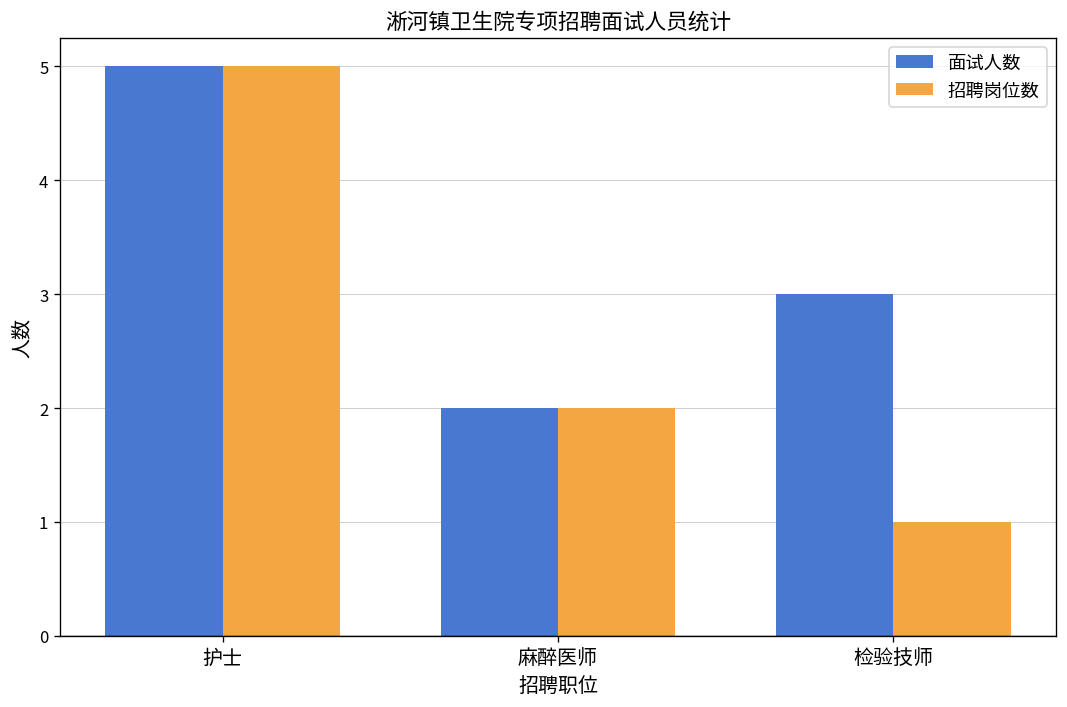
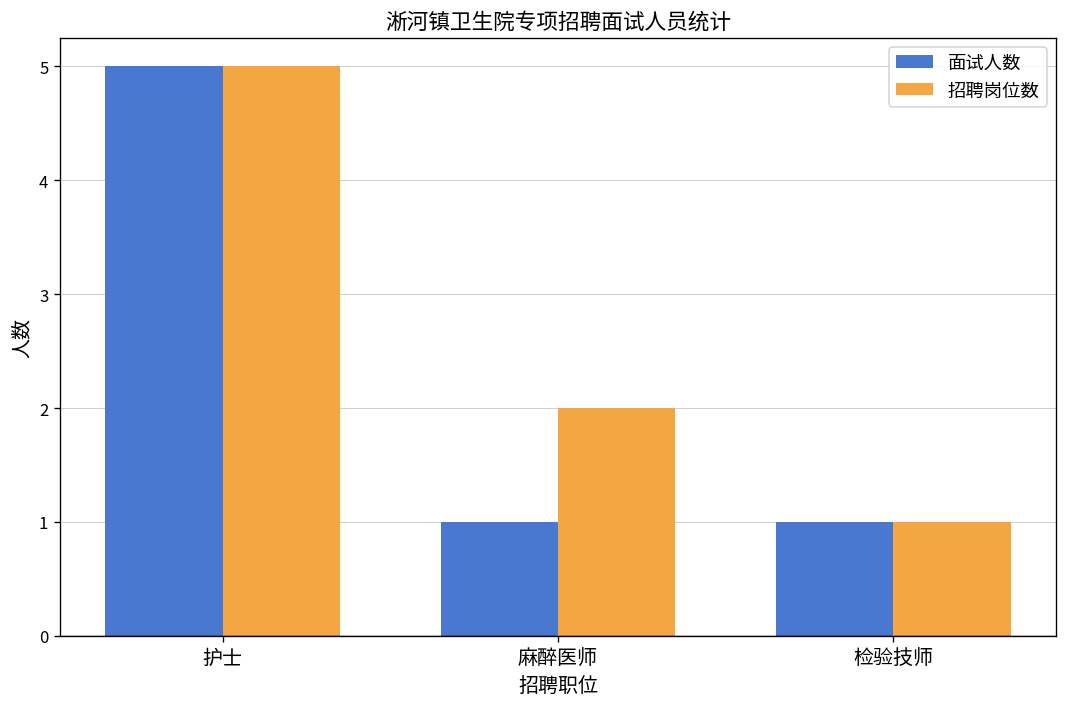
  {
    "面试人数": {
      "护士": 5,
-     "麻醉医师": 2,
-     "检验技师": 3
+     "麻醉医师": 1,
+     "检验技师": 1
    },
    "招聘岗位数": {
      "护士": 5,
      "麻醉医师": 2,
      "检验技师": 1
    }
  }
